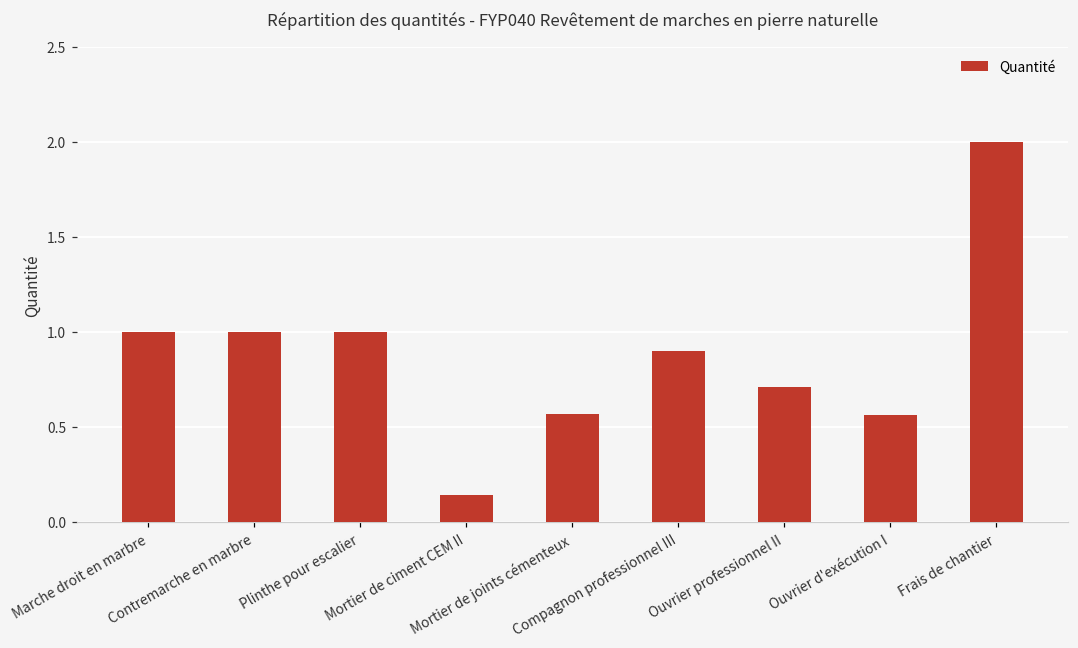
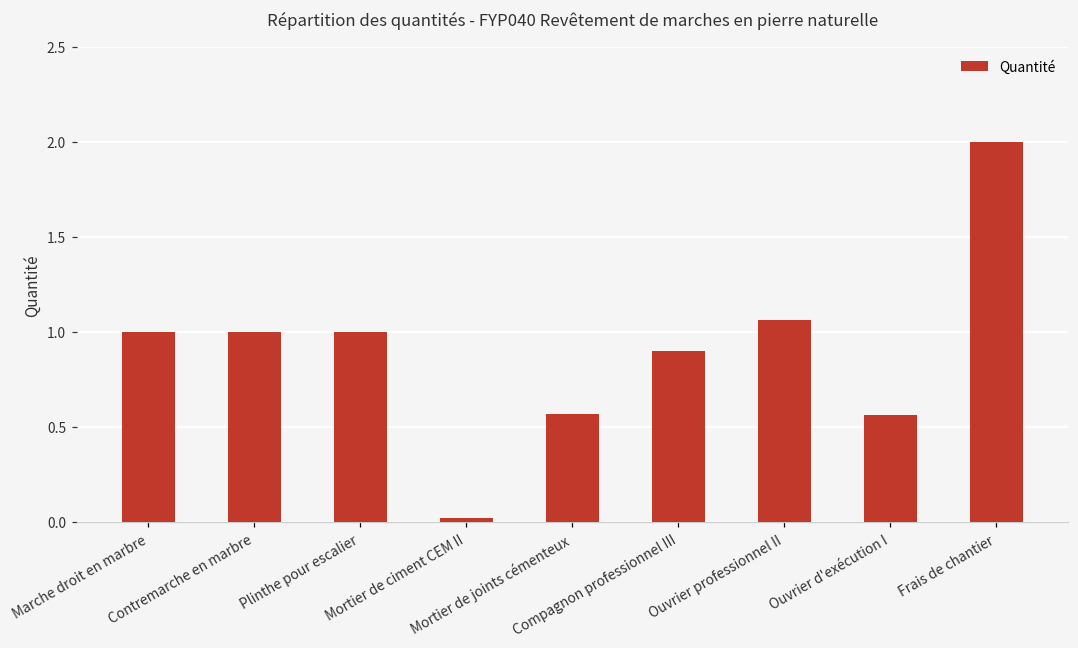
  {
    "Marche droit en marbre": 1.00,
    "Contremarche en marbre": 1.00,
    "Plinthe pour escalier": 1.00,
-   "Mortier de ciment CEM II": 0.14,
+   "Mortier de ciment CEM II": 0.02,
    "Mortier de joints cémenteux": 0.57,
    "Compagnon professionnel III": 0.90,
-   "Ouvrier professionnel II": 0.71,
+   "Ouvrier professionnel II": 1.06,
    "Ouvrier d'exécution I": 0.56,
    "Frais de chantier": 2.00
  }
